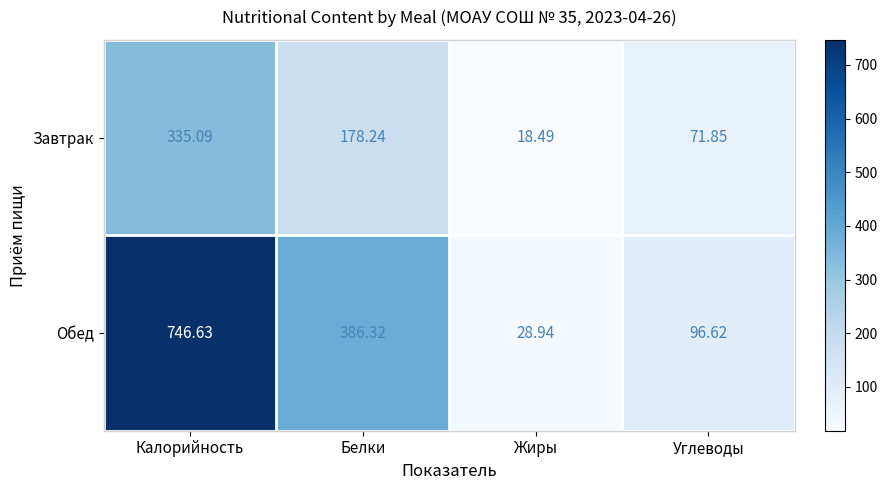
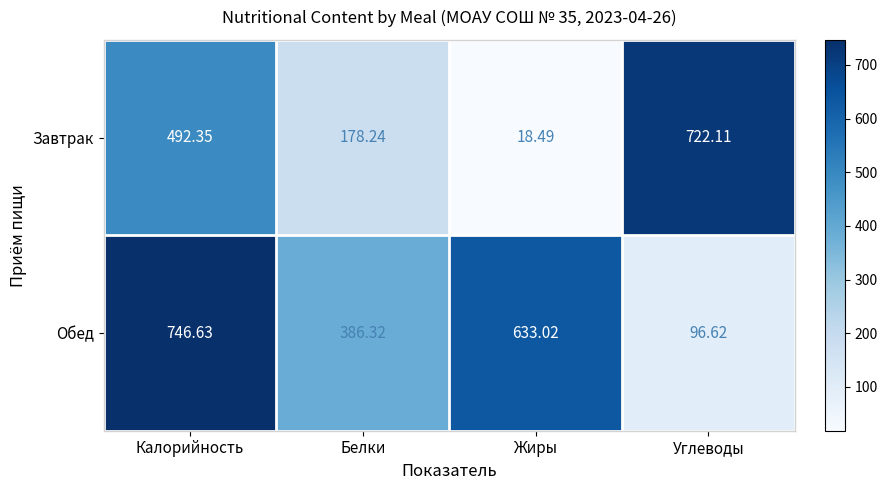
  {
    "Завтрак": {
-     "Калорийность": 335.09,
+     "Калорийность": 492.35,
      "Белки": 178.24,
      "Жиры": 18.49,
-     "Углеводы": 71.85
+     "Углеводы": 722.11
    },
    "Обед": {
      "Калорийность": 746.63,
-     "Жиры": 28.94,
+     "Жиры": 633.02,
      "Углеводы": 96.62
    }
  }
